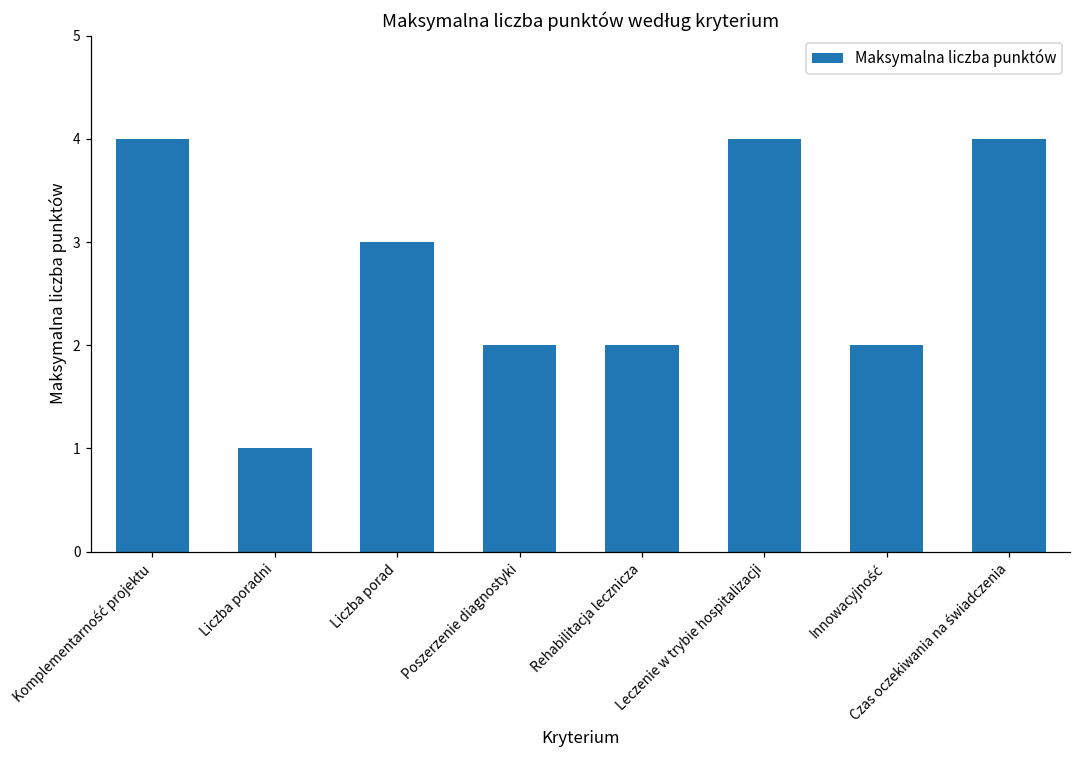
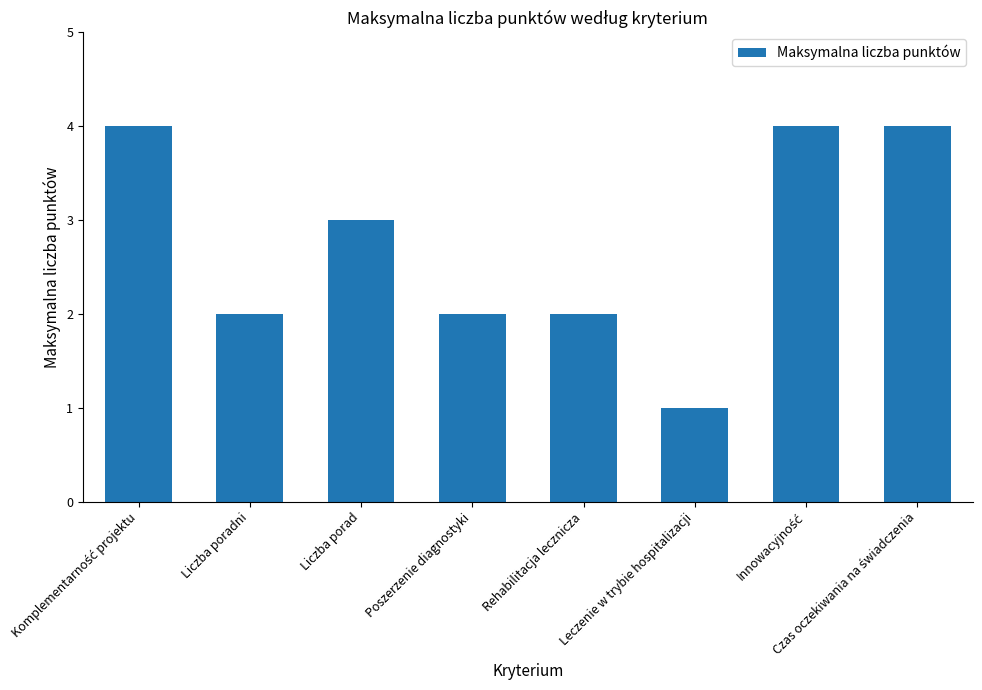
  {
    "Komplementarność projektu": 4,
-   "Liczba poradni": 1,
+   "Liczba poradni": 2,
    "Liczba porad": 3,
    "Poszerzenie diagnostyki": 2,
    "Rehabilitacja lecznicza": 2,
-   "Leczenie w trybie hospitalizacji": 4,
-   "Innowacyjność": 2,
+   "Leczenie w trybie hospitalizacji": 1,
+   "Innowacyjność": 4,
    "Czas oczekiwania na świadczenia": 4
  }
